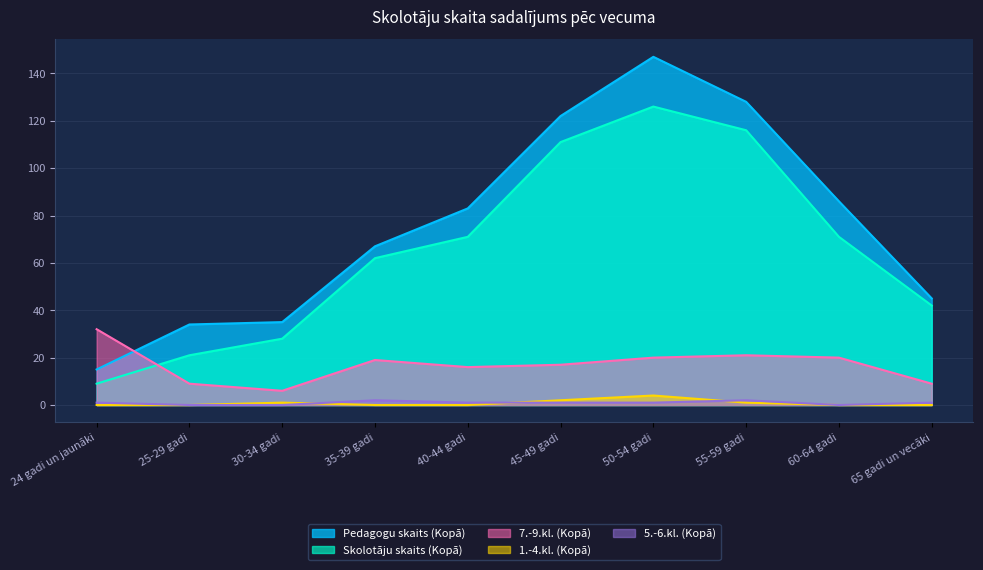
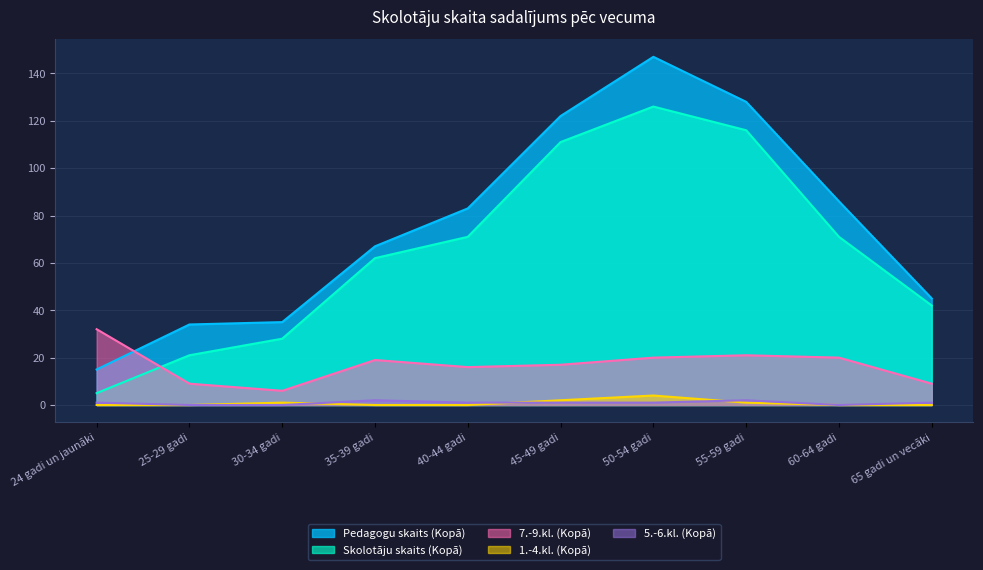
  {
    "Pedagogu skaits (Kopā)": {
      "24 gadi un jaunāki": 15,
      "25-29 gadi": 34,
      "30-34 gadi": 35,
      "35-39 gadi": 67,
      "40-44 gadi": 83,
      "45-49 gadi": 122,
      "50-54 gadi": 147,
      "55-59 gadi": 128,
      "60-64 gadi": 86,
      "65 gadi un vecāki": 45
    },
    "Skolotāju skaits (Kopā)": {
-     "24 gadi un jaunāki": 9,
+     "24 gadi un jaunāki": 5,
      "25-29 gadi": 21,
      "30-34 gadi": 28,
      "35-39 gadi": 62,
      "40-44 gadi": 71,
      "45-49 gadi": 111,
      "50-54 gadi": 126,
      "55-59 gadi": 116,
      "60-64 gadi": 71,
      "65 gadi un vecāki": 42
    },
    "7.-9.kl. (Kopā)": {
      "24 gadi un jaunāki": 32,
      "25-29 gadi": 9,
      "30-34 gadi": 6,
      "35-39 gadi": 19,
      "40-44 gadi": 16,
      "45-49 gadi": 17,
      "50-54 gadi": 20,
      "55-59 gadi": 21,
      "60-64 gadi": 20,
      "65 gadi un vecāki": 9
    },
    "1.-4.kl. (Kopā)": {
      "35-39 gadi": 0,
      "50-54 gadi": 4
    },
    "5.-6.kl. (Kopā)": {
      "35-39 gadi": 2,
      "50-54 gadi": 1
    }
  }
